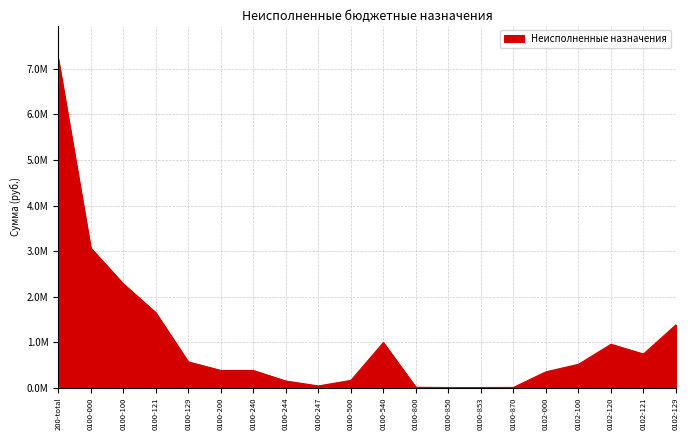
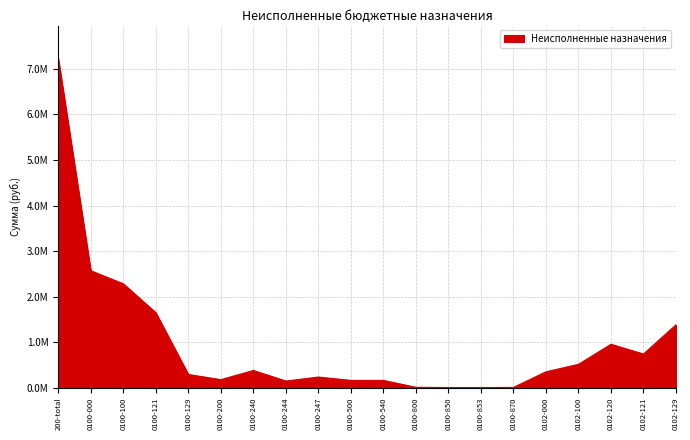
  {
    "200-total": 7200000,
-   "0100-000": 3100000,
+   "0100-000": 2600000,
    "0100-100": 2300000,
    "0100-121": 1600000,
-   "0100-129": 600000,
-   "0100-200": 400000,
+   "0100-129": 300000,
+   "0100-200": 200000,
    "0100-240": 400000,
    "0100-244": 100000,
-   "0100-247": 0,
+   "0100-247": 200000,
    "0100-500": 200000,
-   "0100-540": 1000000,
+   "0100-540": 200000,
    "0100-800": 0,
    "0100-850": 0,
    "0100-853": 0,
    "0100-870": 0,
    "0102-000": 300000,
    "0102-100": 500000,
    "0102-120": 1000000,
    "0102-121": 700000,
    "0102-129": 1400000
  }
